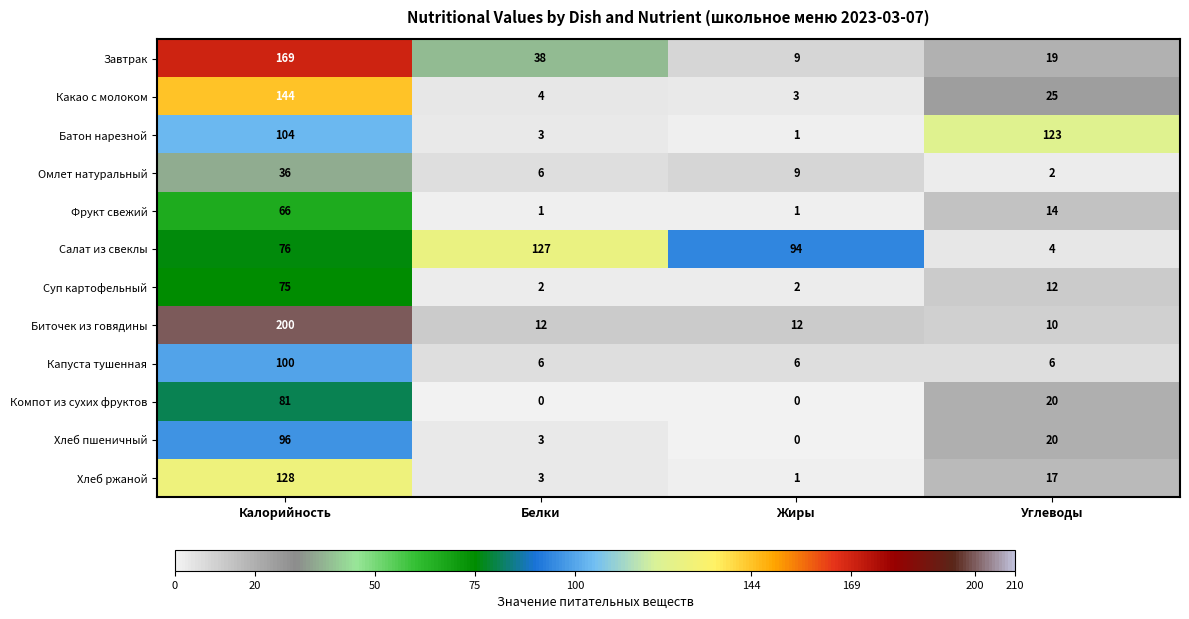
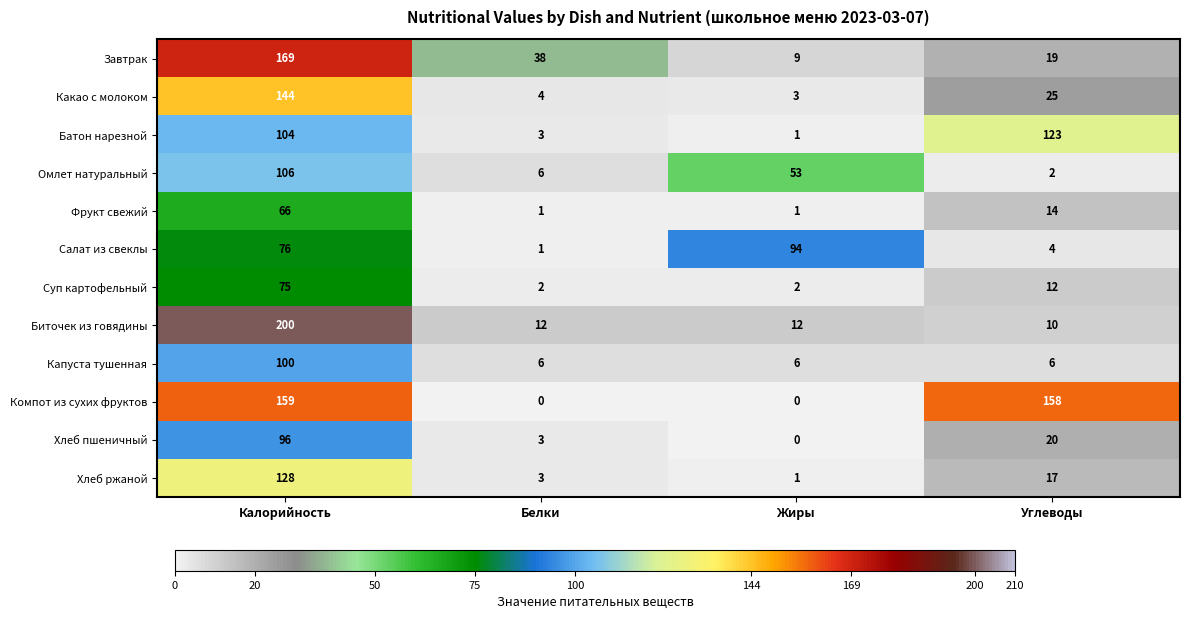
  {
    "Завтрак": {
      "Калорийность": 169,
      "Белки": 38,
      "Жиры": 9,
      "Углеводы": 19
    },
    "Какао с молоком": {
      "Калорийность": 144,
      "Белки": 4,
      "Жиры": 3,
      "Углеводы": 25
    },
    "Батон нарезной": {
      "Калорийность": 104,
      "Белки": 3,
      "Жиры": 1,
      "Углеводы": 123
    },
    "Омлет натуральный": {
-     "Калорийность": 36,
+     "Калорийность": 106,
      "Белки": 6,
-     "Жиры": 9,
+     "Жиры": 53,
      "Углеводы": 2
    },
    "Фрукт свежий": {
      "Калорийность": 66,
      "Белки": 1,
      "Жиры": 1,
      "Углеводы": 14
    },
    "Салат из свеклы": {
      "Калорийность": 76,
-     "Белки": 127,
+     "Белки": 1,
      "Жиры": 94,
      "Углеводы": 4
    },
    "Суп картофельный": {
      "Калорийность": 75,
      "Белки": 2,
      "Жиры": 2,
      "Углеводы": 12
    },
    "Биточек из говядины": {
      "Калорийность": 200,
      "Белки": 12,
      "Жиры": 12,
      "Углеводы": 10
    },
    "Капуста тушенная": {
      "Калорийность": 100,
      "Белки": 6,
      "Жиры": 6,
      "Углеводы": 6
    },
    "Компот из сухих фруктов": {
-     "Калорийность": 81,
+     "Калорийность": 159,
      "Белки": 0,
      "Жиры": 0,
-     "Углеводы": 20
+     "Углеводы": 158
    },
    "Хлеб пшеничный": {
      "Калорийность": 96,
      "Белки": 3,
      "Жиры": 0,
      "Углеводы": 20
    },
    "Хлеб ржаной": {
      "Калорийность": 128,
      "Белки": 3,
      "Жиры": 1,
      "Углеводы": 17
    }
  }
